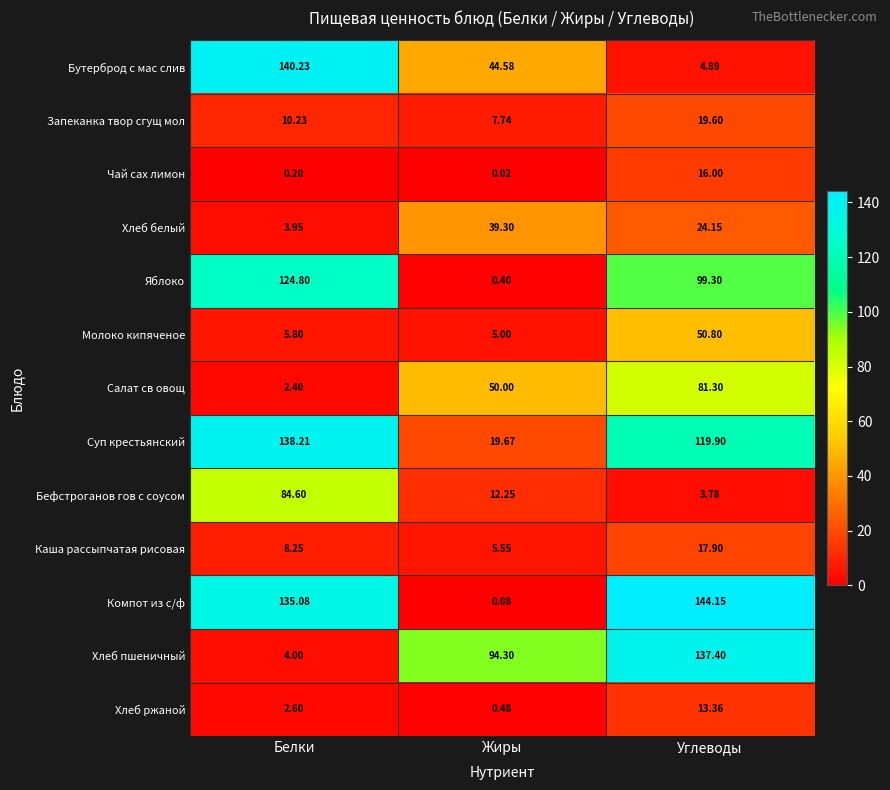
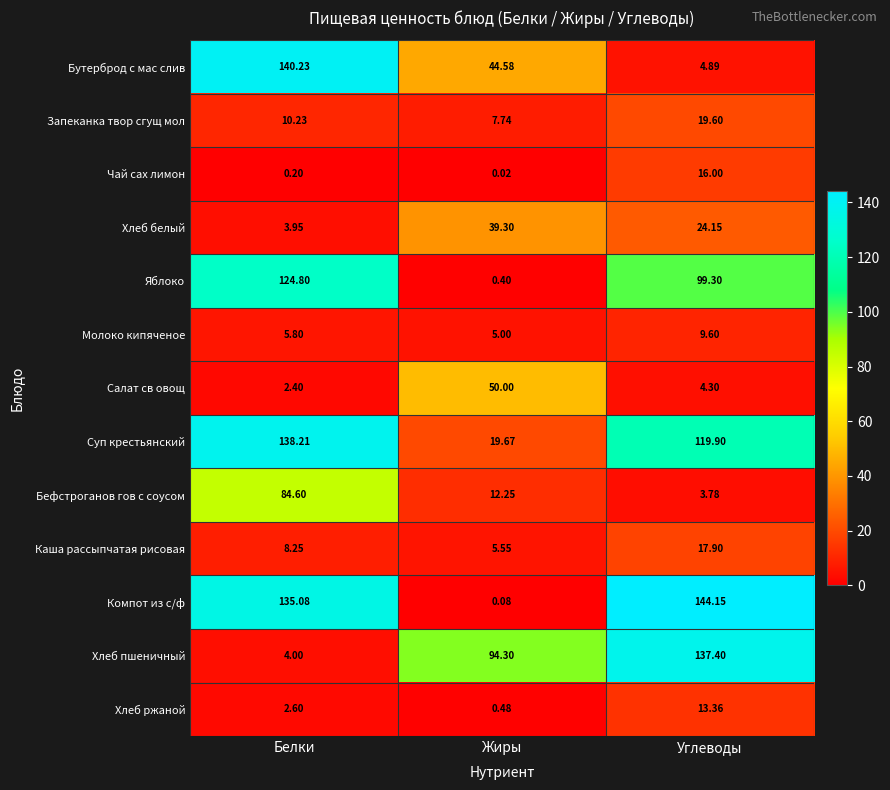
  {
    "Бутерброд с мас слив": {
      "Белки": 140.23,
      "Жиры": 44.58,
      "Углеводы": 4.89
    },
    "Запеканка твор сгущ мол": {
      "Белки": 10.23,
      "Жиры": 7.74,
      "Углеводы": 19.60
    },
    "Чай сах лимон": {
      "Белки": 0.20,
      "Жиры": 0.02,
      "Углеводы": 16.00
    },
    "Хлеб белый": {
      "Белки": 3.95,
      "Жиры": 39.30,
      "Углеводы": 24.15
    },
    "Яблоко": {
      "Белки": 124.80,
      "Жиры": 0.40,
      "Углеводы": 99.30
    },
    "Молоко кипяченое": {
      "Белки": 5.80,
      "Жиры": 5.00,
-     "Углеводы": 50.80
+     "Углеводы": 9.60
    },
    "Салат св овощ": {
      "Белки": 2.40,
      "Жиры": 50.00,
-     "Углеводы": 81.30
+     "Углеводы": 4.30
    },
    "Суп крестьянский": {
      "Белки": 138.21,
      "Жиры": 19.67,
      "Углеводы": 119.90
    },
    "Бефстроганов гов с соусом": {
      "Белки": 84.60,
      "Жиры": 12.25,
      "Углеводы": 3.78
    },
    "Каша рассыпчатая рисовая": {
      "Белки": 8.25,
      "Жиры": 5.55,
      "Углеводы": 17.90
    },
    "Компот из с/ф": {
      "Белки": 135.08,
      "Жиры": 0.08,
      "Углеводы": 144.15
    },
    "Хлеб пшеничный": {
      "Белки": 4.00,
      "Жиры": 94.30,
      "Углеводы": 137.40
    },
    "Хлеб ржаной": {
      "Белки": 2.60,
      "Жиры": 0.48,
      "Углеводы": 13.36
    }
  }
